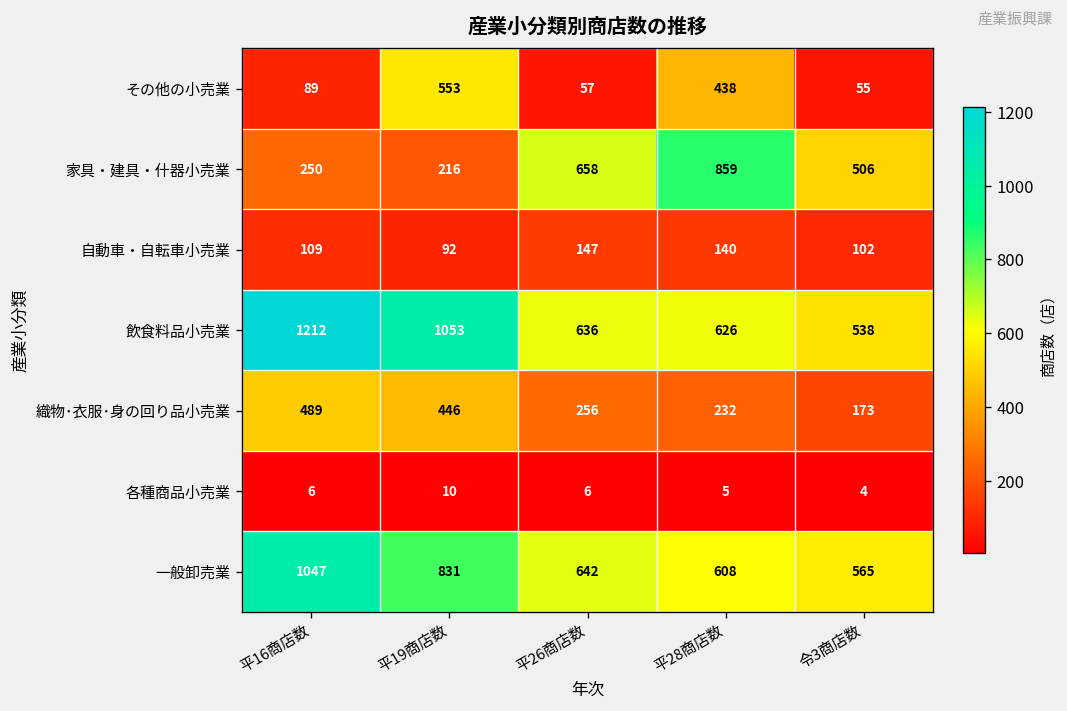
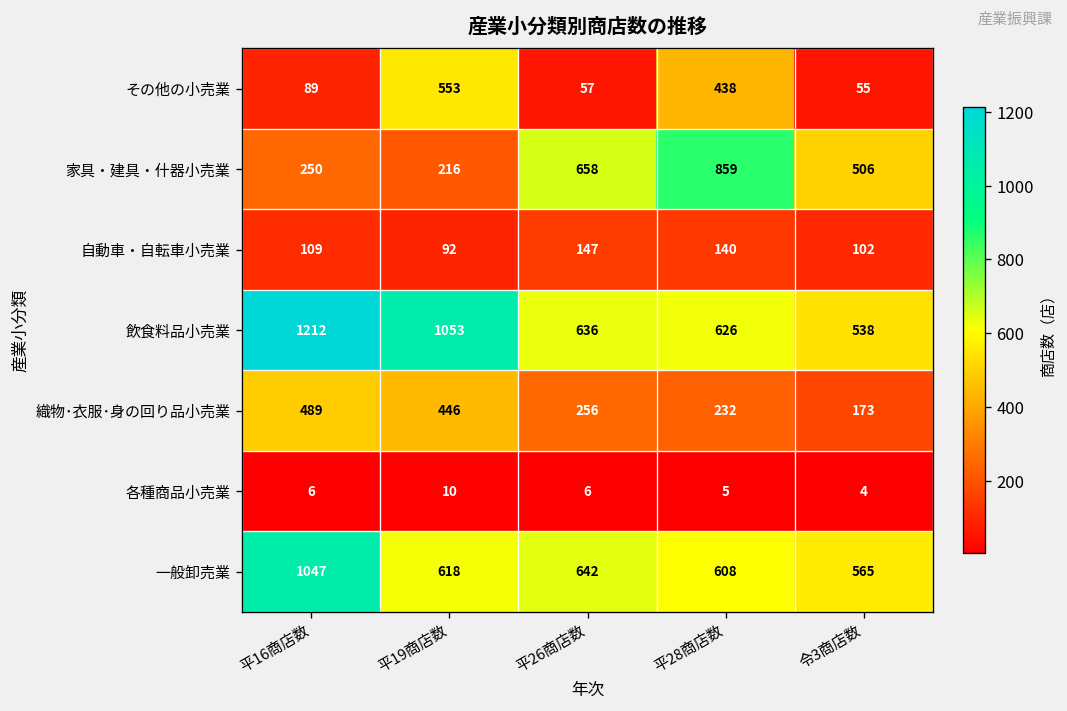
  {
    "その他の小売業": {
      "平16商店数": 89,
      "平19商店数": 553,
      "平26商店数": 57,
      "平28商店数": 438,
      "令3商店数": 55
    },
    "家具・建具・什器小売業": {
      "平16商店数": 250,
      "平19商店数": 216,
      "平26商店数": 658,
      "平28商店数": 859,
      "令3商店数": 506
    },
    "自動車・自転車小売業": {
      "平16商店数": 109,
      "平19商店数": 92,
      "平26商店数": 147,
      "平28商店数": 140,
      "令3商店数": 102
    },
    "飲食料品小売業": {
      "平16商店数": 1212,
      "平19商店数": 1053,
      "平26商店数": 636,
      "平28商店数": 626,
      "令3商店数": 538
    },
    "織物･衣服･身の回り品小売業": {
      "平16商店数": 489,
      "平19商店数": 446,
      "平26商店数": 256,
      "平28商店数": 232,
      "令3商店数": 173
    },
    "各種商品小売業": {
      "平16商店数": 6,
      "平19商店数": 10,
      "平26商店数": 6,
      "平28商店数": 5,
      "令3商店数": 4
    },
    "一般卸売業": {
      "平16商店数": 1047,
-     "平19商店数": 831,
+     "平19商店数": 618,
      "平26商店数": 642,
      "平28商店数": 608,
      "令3商店数": 565
    }
  }
